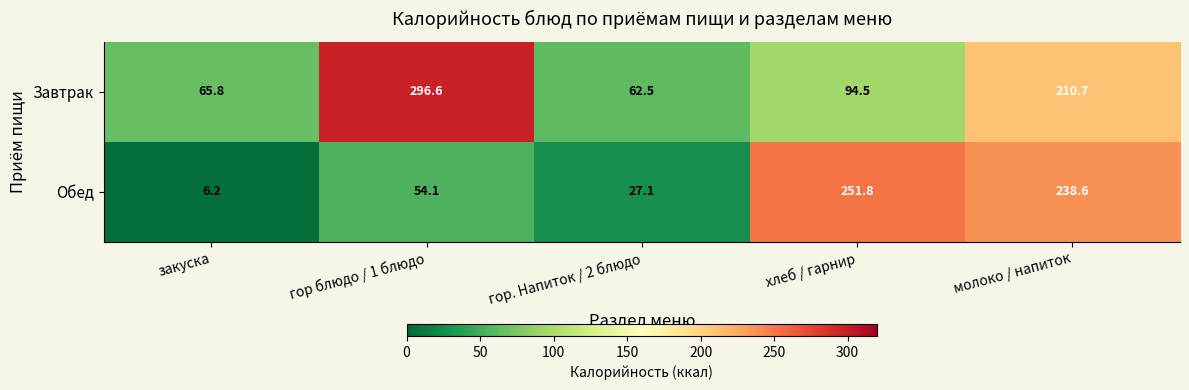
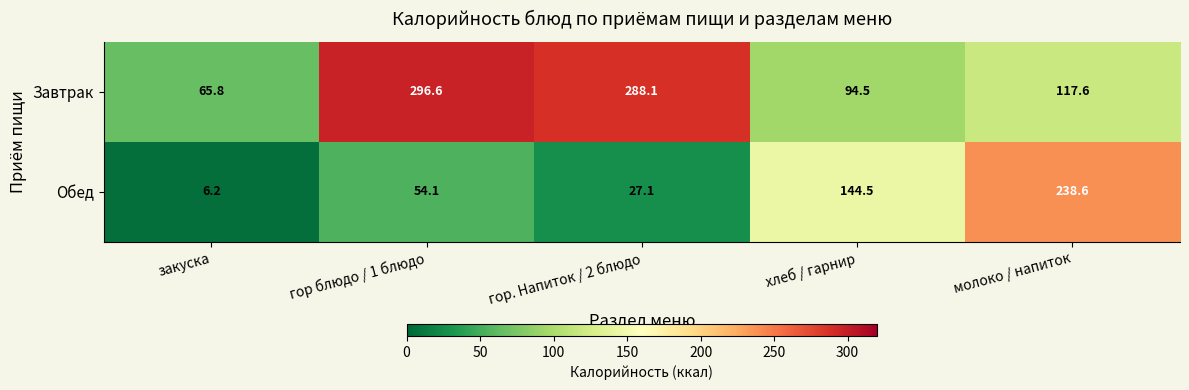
  {
    "Завтрак": {
      "закуска": 65.8,
      "гор блюдо / 1 блюдо": 296.6,
-     "гор. Напиток / 2 блюдо": 62.5,
+     "гор. Напиток / 2 блюдо": 288.1,
      "хлеб / гарнир": 94.5,
-     "молоко / напиток": 210.7
+     "молоко / напиток": 117.6
    },
    "Обед": {
      "закуска": 6.2,
      "гор блюдо / 1 блюдо": 54.1,
      "гор. Напиток / 2 блюдо": 27.1,
-     "хлеб / гарнир": 251.8,
+     "хлеб / гарнир": 144.5,
      "молоко / напиток": 238.6
    }
  }
